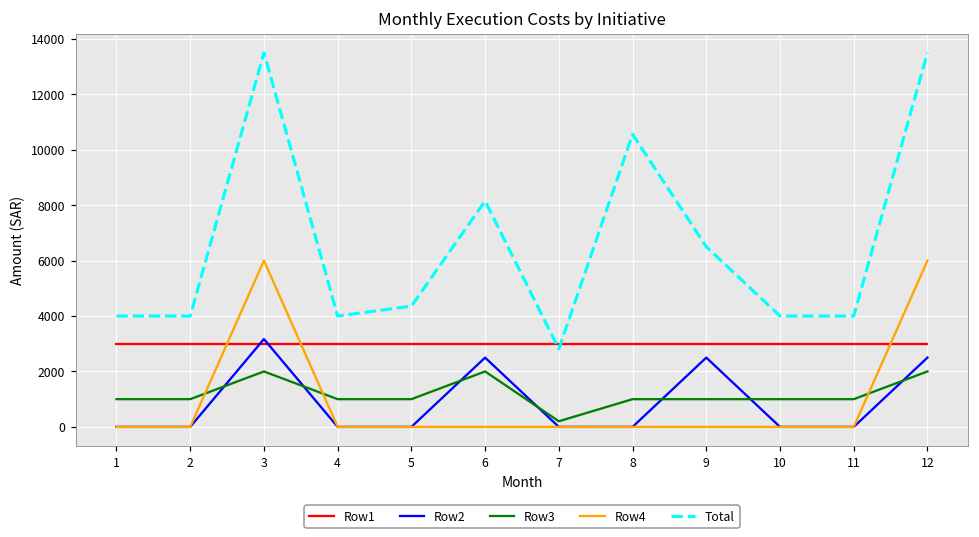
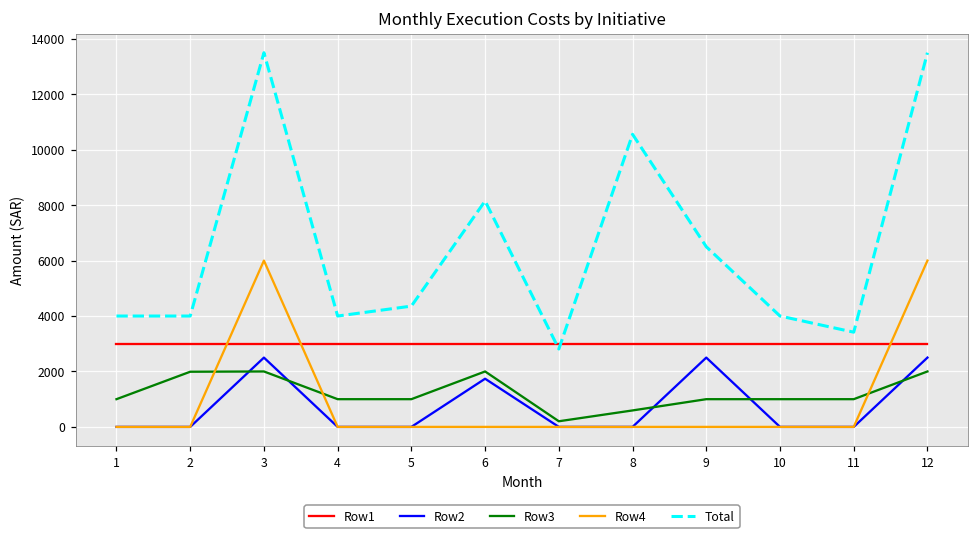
  {
    "Row1": {
      "1": 3000,
      "2": 3000,
      "3": 3000,
      "4": 3000,
      "5": 3000,
      "6": 3000,
      "7": 3000,
      "8": 3000,
      "9": 3000,
      "10": 3000,
      "11": 3000,
      "12": 3000
    },
    "Row2": {
-     "3": 3200,
-     "6": 2500,
+     "3": 2500,
+     "6": 1700,
      "9": 2500,
      "12": 2500
    },
    "Row3": {
      "1": 1000,
-     "2": 1000,
+     "2": 2000,
      "3": 2000,
      "4": 1000,
      "5": 1000,
      "6": 2000,
      "7": 200,
-     "8": 1000,
+     "8": 600,
      "9": 1000,
      "10": 1000,
      "11": 1000,
      "12": 2000
    },
    "Row4": {
      "3": 6000,
      "6": 0,
      "9": 0,
      "12": 6000
    },
    "Total": {
      "1": 4000,
      "2": 4000,
      "3": 13500,
      "4": 4000,
      "5": 4400,
      "6": 8200,
      "7": 2800,
      "8": 10600,
      "9": 6500,
      "10": 4000,
-     "11": 4000,
+     "11": 3400,
      "12": 13500
    }
  }
